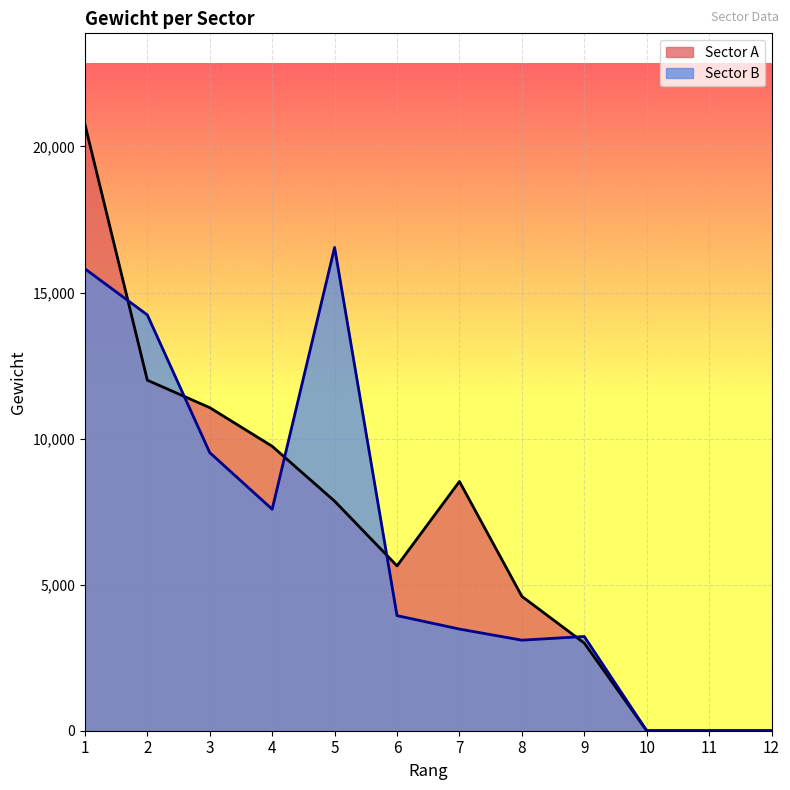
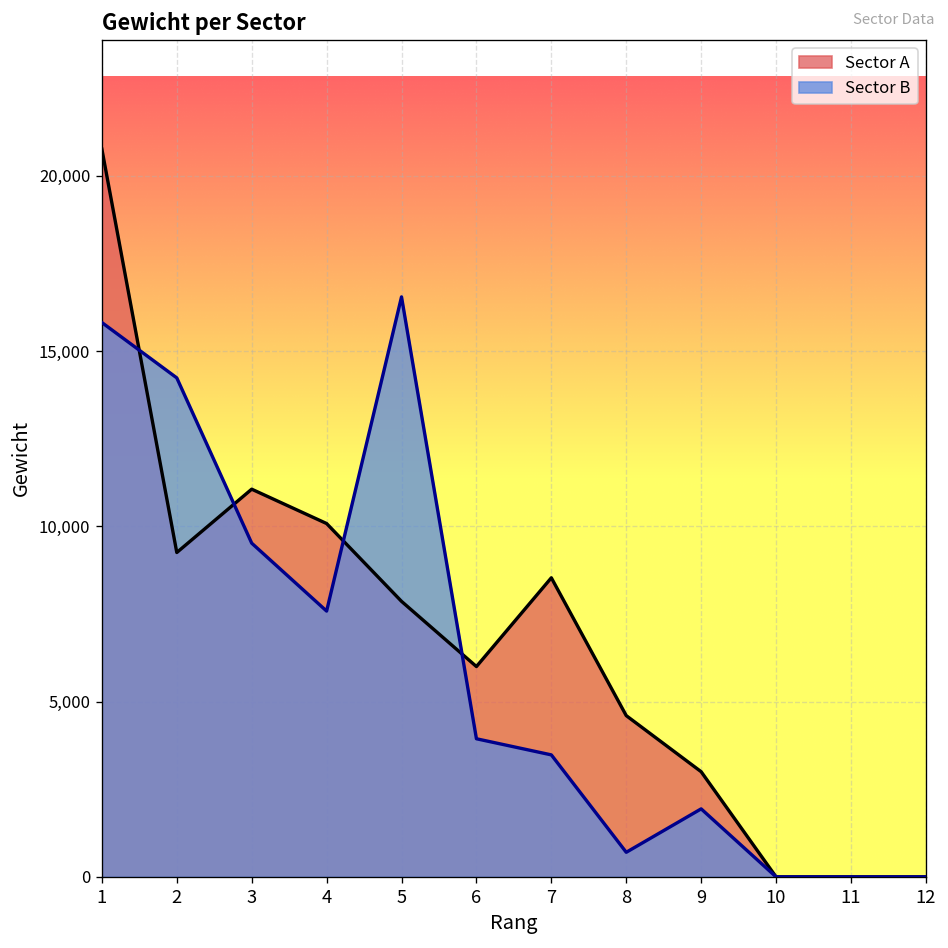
  {
    "Sector A": {
      "1": "20,800",
-     "2": "12,000",
+     "2": "9,300",
      "3": "11,100",
-     "4": "9,700",
+     "4": "10,100",
      "5": "7,900",
-     "6": "5,600",
+     "6": "6,000",
      "7": "8,500",
      "8": "4,600",
      "9": "3,000"
    },
    "Sector B": {
      "1": "15,800",
      "2": "14,200",
      "3": "9,500",
      "4": "7,600",
      "5": "16,500",
      "6": "3,900",
      "7": "3,500",
-     "8": "3,100",
-     "9": "3,200"
+     "8": "700",
+     "9": "1,900"
    }
  }
